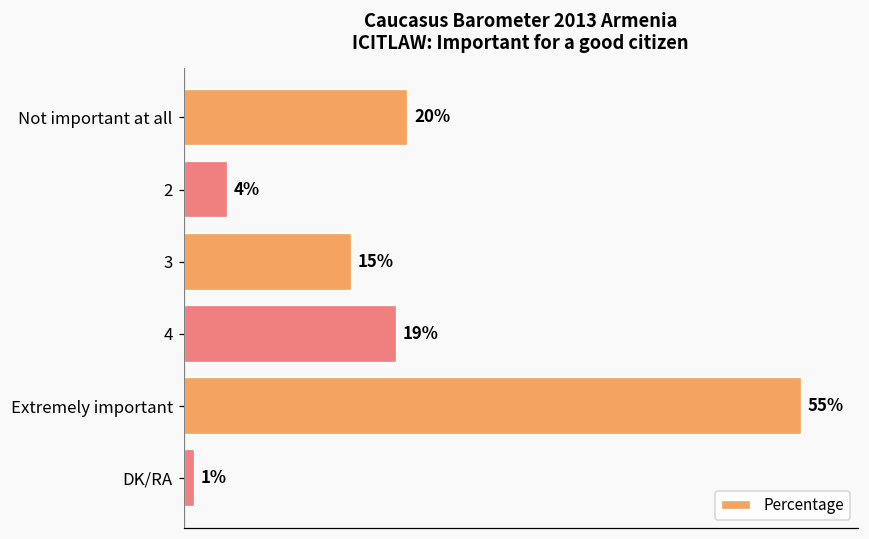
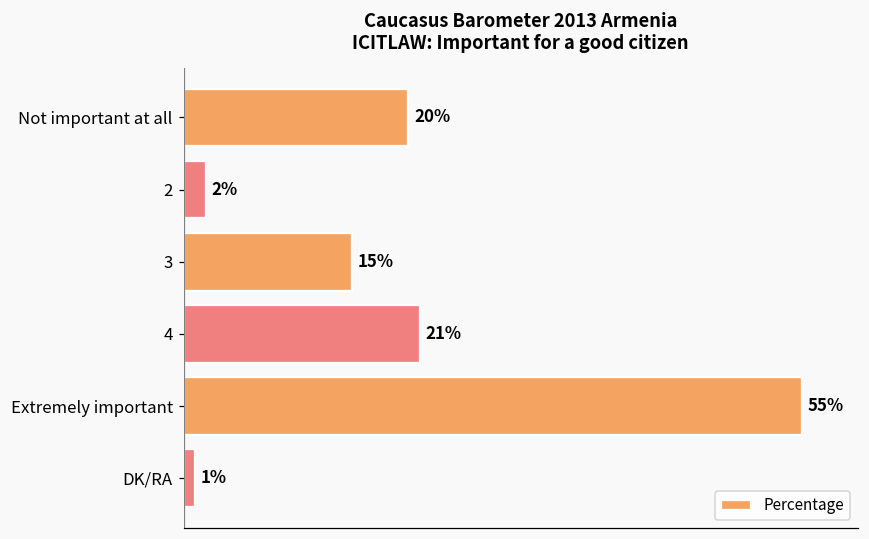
  {
    "Not important at all": "20%",
-   "2": "4%",
+   "2": "2%",
    "3": "15%",
-   "4": "19%",
+   "4": "21%",
    "Extremely important": "55%",
    "DK/RA": "1%"
  }
